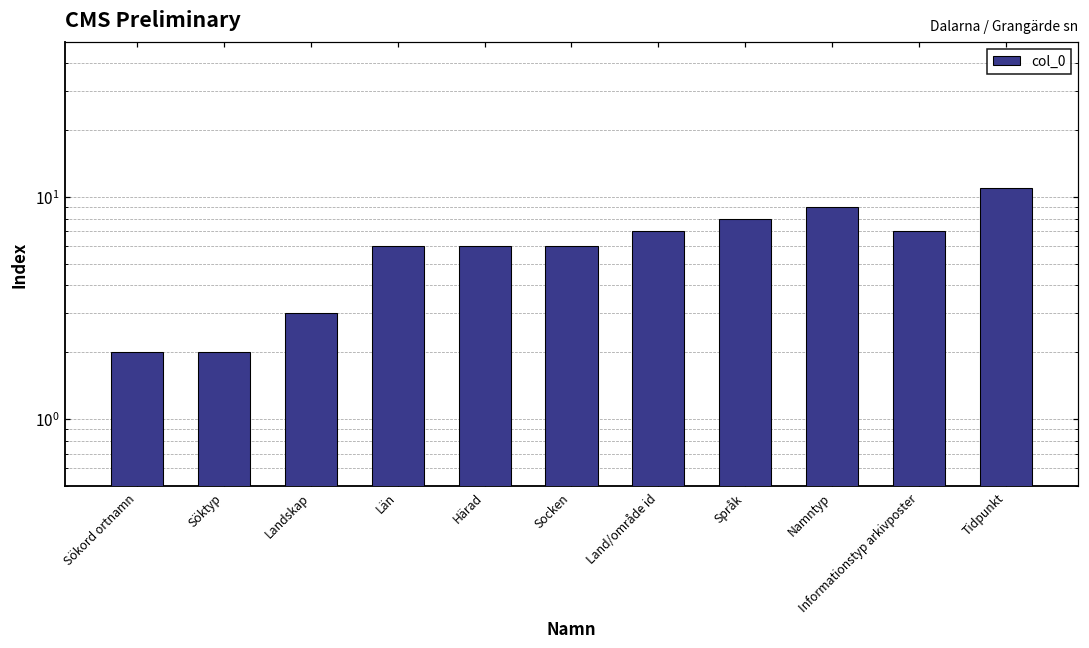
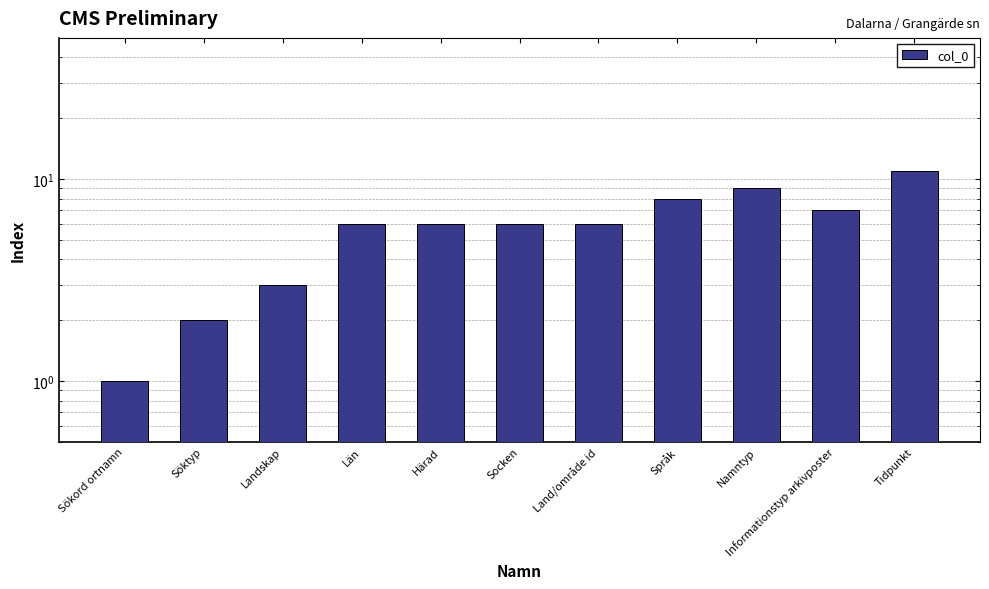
  {
-   "Sökord ortnamn": 2,
+   "Sökord ortnamn": 1,
    "Söktyp": 2,
    "Landskap": 3,
    "Län": 6,
    "Härad": 6,
    "Socken": 6,
-   "Land/område id": 7,
+   "Land/område id": 6,
    "Språk": 8,
    "Namntyp": 9,
    "Informationstyp arkivposter": 7,
    "Tidpunkt": 11
  }
